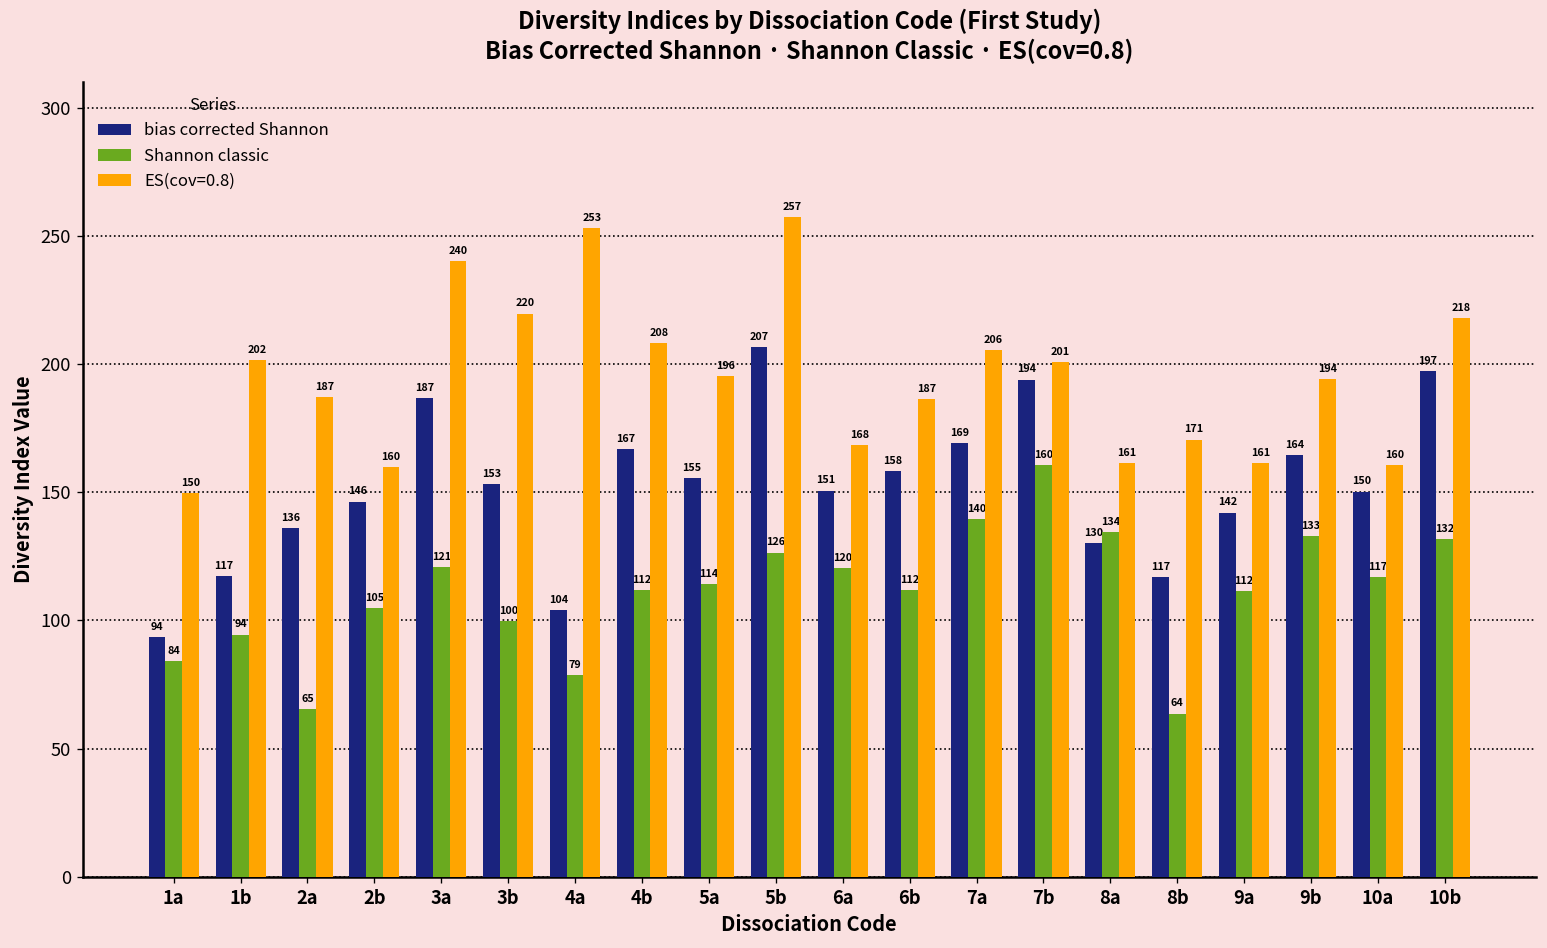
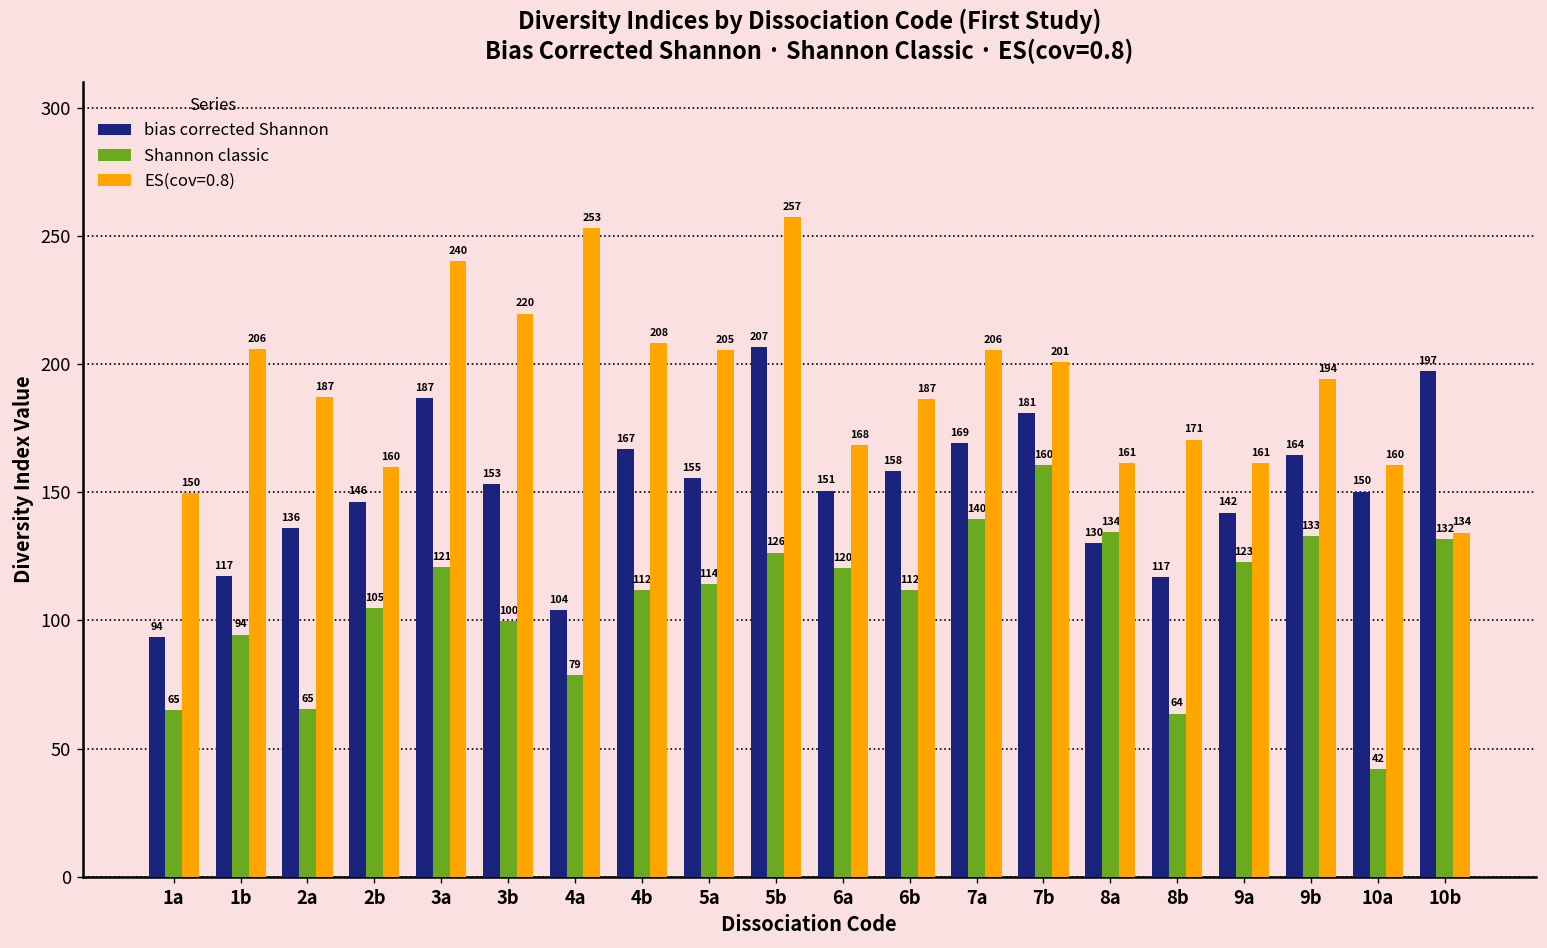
  {
    "bias corrected Shannon": {
      "1a": 94,
      "1b": 117,
      "2a": 136,
      "2b": 146,
      "3a": 187,
      "3b": 153,
      "4a": 104,
      "4b": 167,
      "5a": 155,
      "5b": 207,
      "6a": 151,
      "6b": 158,
      "7a": 169,
-     "7b": 194,
+     "7b": 181,
      "8a": 130,
      "8b": 117,
      "9a": 142,
      "9b": 164,
      "10a": 150,
      "10b": 197
    },
    "Shannon classic": {
-     "1a": 84,
+     "1a": 65,
      "1b": 94,
      "2a": 65,
      "2b": 105,
      "3a": 121,
      "3b": 100,
      "4a": 79,
      "4b": 112,
      "5a": 114,
      "5b": 126,
      "6a": 120,
      "6b": 112,
      "7a": 140,
      "7b": 160,
      "8a": 134,
      "8b": 64,
-     "9a": 112,
+     "9a": 123,
      "9b": 133,
-     "10a": 117,
+     "10a": 42,
      "10b": 132
    },
    "ES(cov=0.8)": {
      "1a": 150,
-     "1b": 202,
+     "1b": 206,
      "2a": 187,
      "2b": 160,
      "3a": 240,
      "3b": 220,
      "4a": 253,
      "4b": 208,
-     "5a": 196,
+     "5a": 205,
      "5b": 257,
      "6a": 168,
      "6b": 187,
      "7a": 206,
      "7b": 201,
      "8a": 161,
      "8b": 171,
      "9a": 161,
      "9b": 194,
      "10a": 160,
-     "10b": 218
+     "10b": 134
    }
  }
